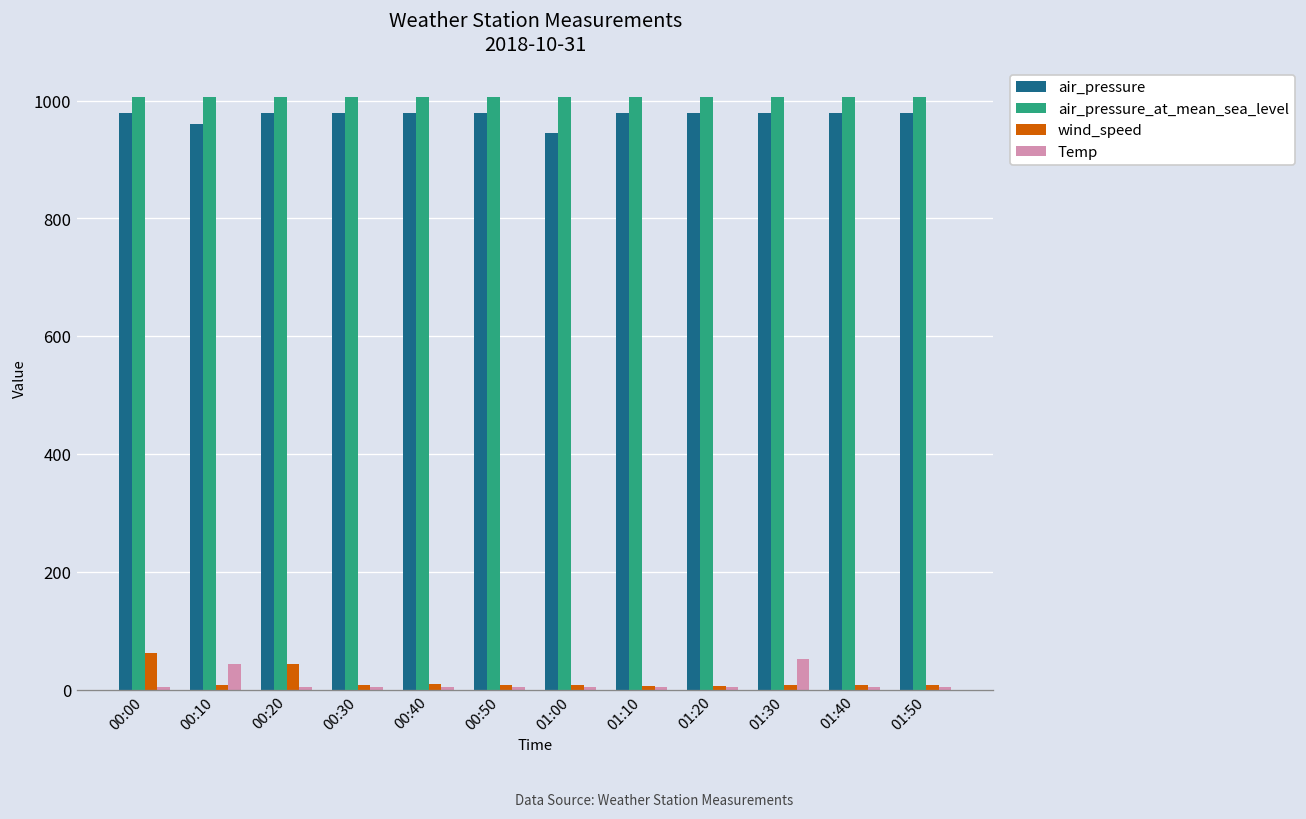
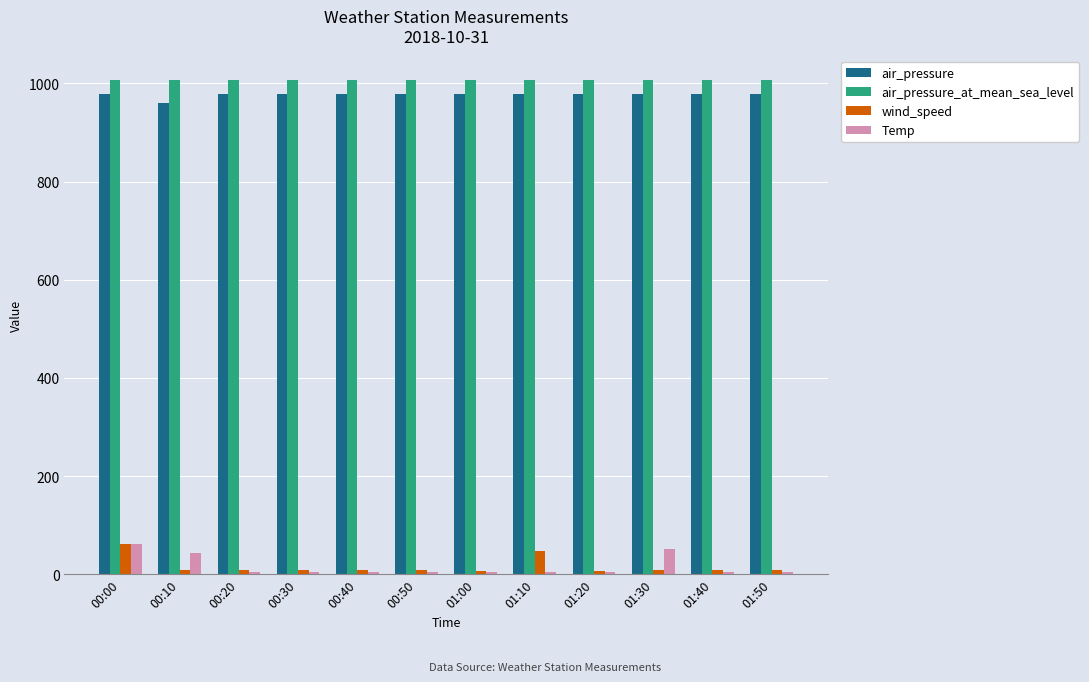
  {
    "air_pressure": {
      "00:00": 980,
      "00:10": 960,
      "00:20": 980,
      "00:30": 980,
      "00:40": 980,
      "00:50": 980,
-     "01:00": 940,
+     "01:00": 980,
      "01:10": 980,
      "01:20": 980,
      "01:30": 980,
      "01:40": 980,
      "01:50": 980
    },
    "air_pressure_at_mean_sea_level": {
      "00:00": 1010,
      "00:10": 1010,
      "00:20": 1010,
      "00:30": 1010,
      "00:40": 1010,
      "00:50": 1010,
      "01:00": 1010,
      "01:10": 1010,
      "01:20": 1010,
      "01:30": 1010,
      "01:40": 1010,
      "01:50": 1010
    },
    "wind_speed": {
      "00:00": 60,
      "00:10": 10,
-     "00:20": 40,
+     "00:20": 10,
      "00:30": 10,
      "00:40": 10,
      "00:50": 10,
      "01:00": 10,
-     "01:10": 10,
+     "01:10": 50,
      "01:20": 10,
      "01:30": 10,
      "01:40": 10,
      "01:50": 10
    },
    "Temp": {
-     "00:00": 0,
+     "00:00": 60,
      "00:10": 40,
      "01:30": 50
    }
  }
